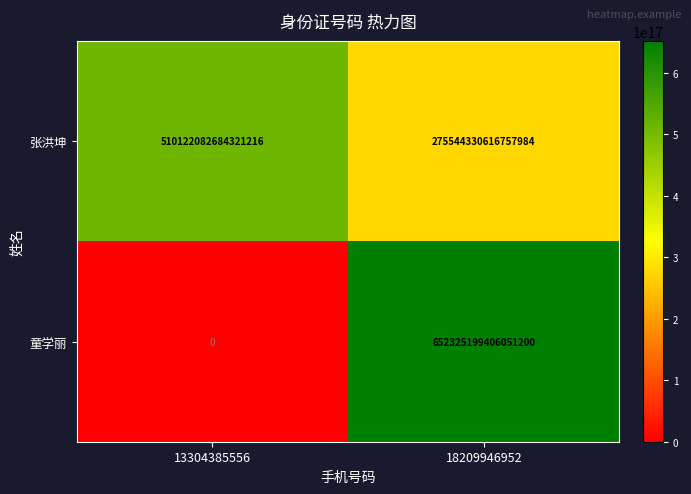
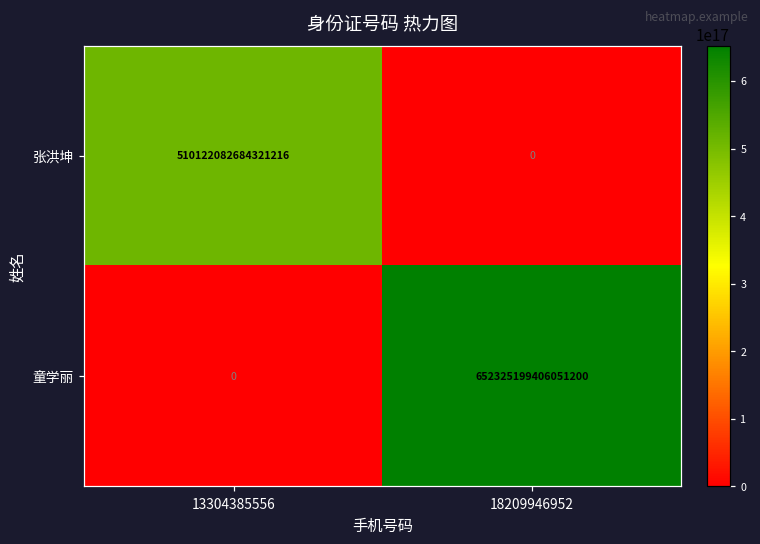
  {
    "张洪坤": {
      "13304385556": 510122082684321216,
-     "18209946952": 275544330616757984
+     "18209946952": 0
    },
    "童学丽": {
      "13304385556": 0,
      "18209946952": 652325199406051200
    }
  }
